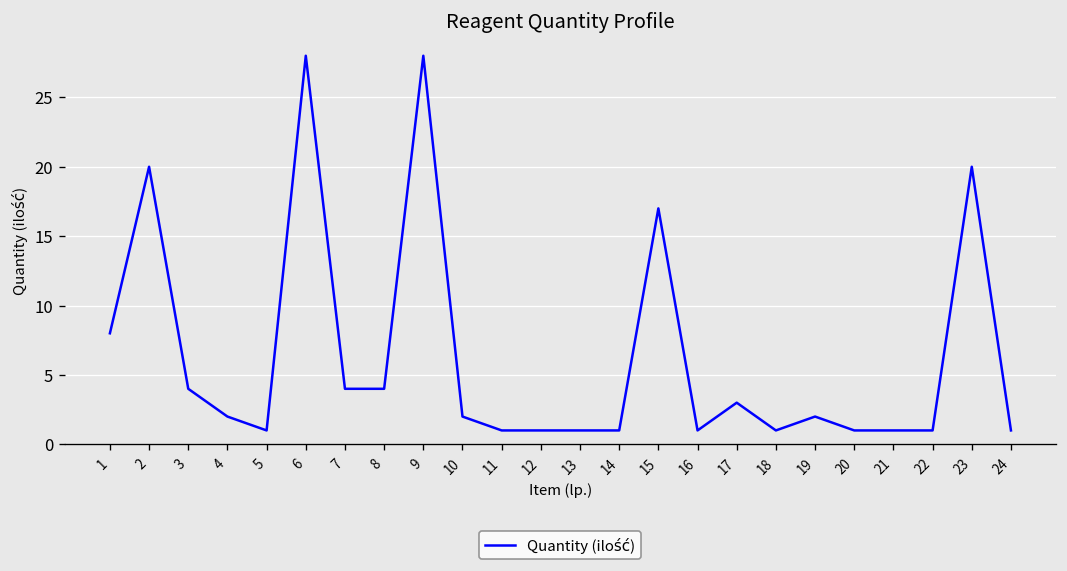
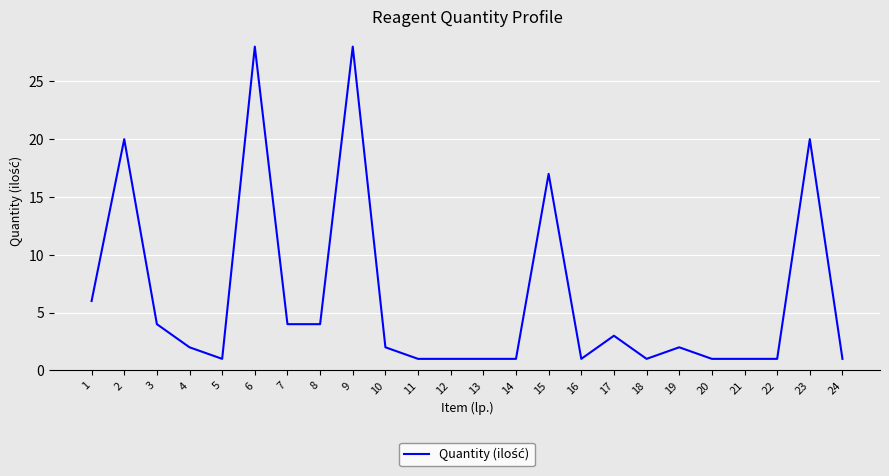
  {
-   "1": 8,
+   "1": 6,
    "2": 20,
    "3": 4,
    "4": 2,
    "5": 1,
    "6": 28,
    "7": 4,
    "8": 4,
    "9": 28,
    "10": 2,
    "11": 1,
    "12": 1,
    "13": 1,
    "14": 1,
    "15": 17,
    "16": 1,
    "17": 3,
    "18": 1,
    "19": 2,
    "20": 1,
    "21": 1,
    "22": 1,
    "23": 20,
    "24": 1
  }
